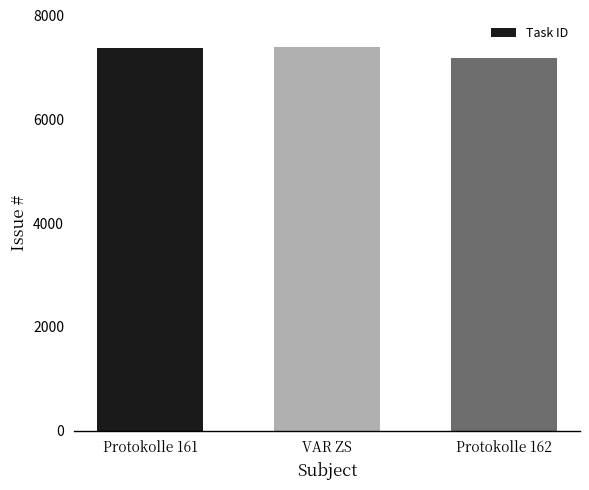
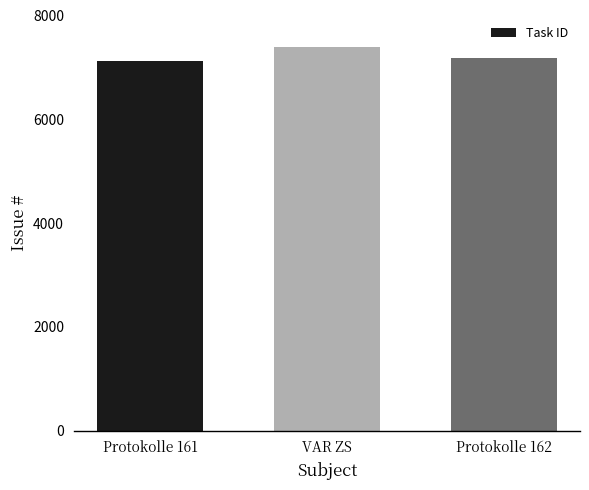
  {
-   "Protokolle 161": 7400,
+   "Protokolle 161": 7100,
    "VAR ZS": 7400,
    "Protokolle 162": 7200
  }
